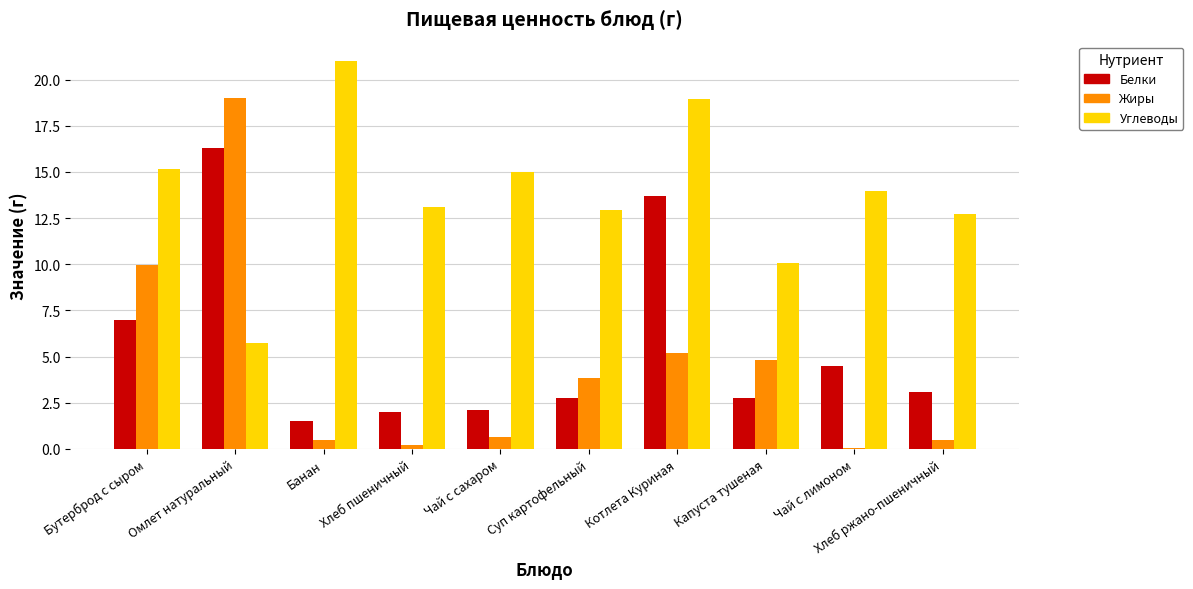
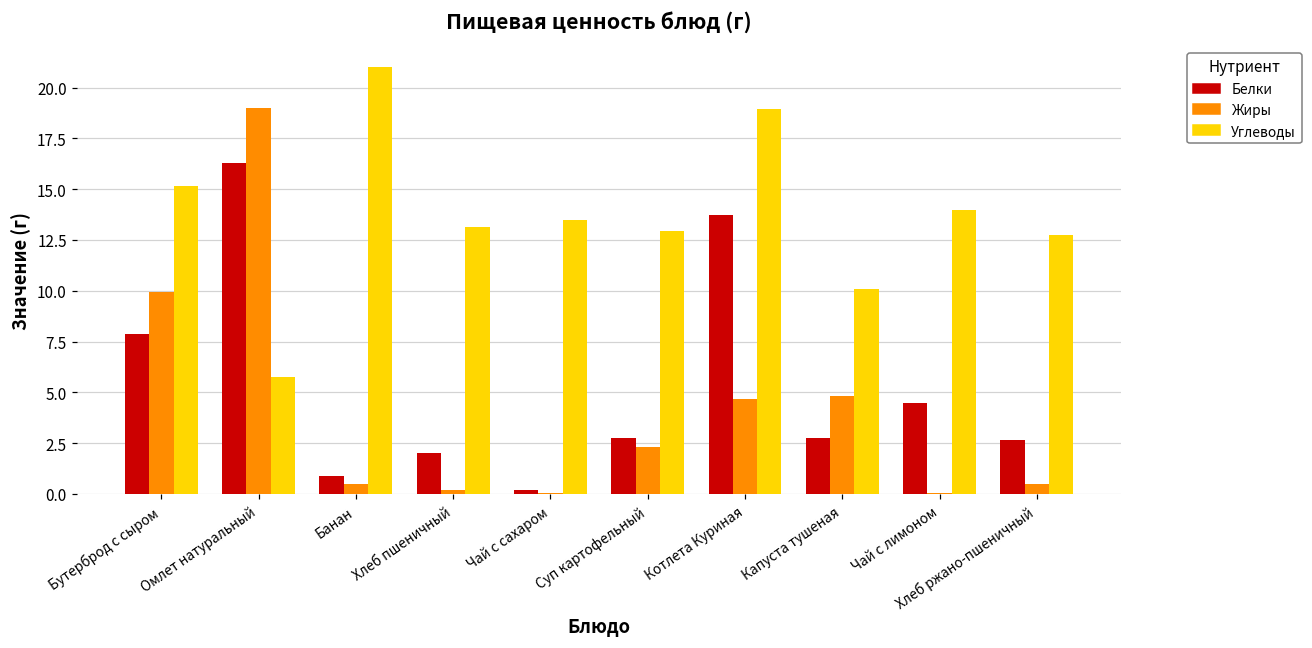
  {
    "Белки": {
-     "Бутерброд с сыром": 7.0,
+     "Бутерброд с сыром": 7.9,
      "Омлет натуральный": 16.3,
-     "Банан": 1.5,
+     "Банан": 0.9,
      "Хлеб пшеничный": 2.0,
-     "Чай с сахаром": 2.1,
+     "Чай с сахаром": 0.2,
      "Суп картофельный": 2.7,
      "Котлета Куриная": 13.7,
      "Капуста тушеная": 2.8,
      "Чай с лимоном": 4.5,
-     "Хлеб ржано-пшеничный": 3.1
+     "Хлеб ржано-пшеничный": 2.6
    },
    "Жиры": {
      "Бутерброд с сыром": 10.0,
      "Омлет натуральный": 19.0,
      "Банан": 0.5,
      "Хлеб пшеничный": 0.2,
-     "Чай с сахаром": 0.6,
-     "Суп картофельный": 3.8,
-     "Котлета Куриная": 5.2,
+     "Чай с сахаром": 0.1,
+     "Суп картофельный": 2.3,
+     "Котлета Куриная": 4.7,
      "Капуста тушеная": 4.8,
      "Хлеб ржано-пшеничный": 0.5
    },
    "Углеводы": {
      "Бутерброд с сыром": 15.1,
      "Омлет натуральный": 5.8,
      "Банан": 21.0,
      "Хлеб пшеничный": 13.1,
-     "Чай с сахаром": 15.0,
+     "Чай с сахаром": 13.5,
      "Суп картофельный": 12.9,
      "Котлета Куриная": 19.0,
      "Капуста тушеная": 10.1,
      "Чай с лимоном": 14.0,
      "Хлеб ржано-пшеничный": 12.7
    }
  }
